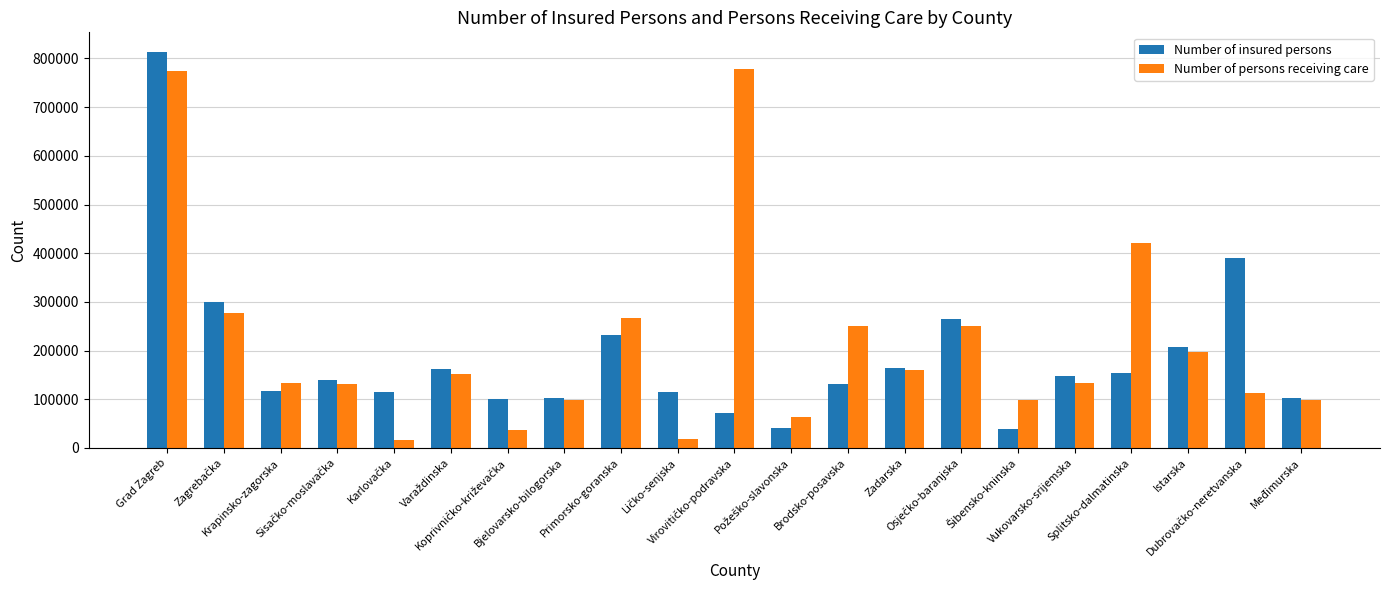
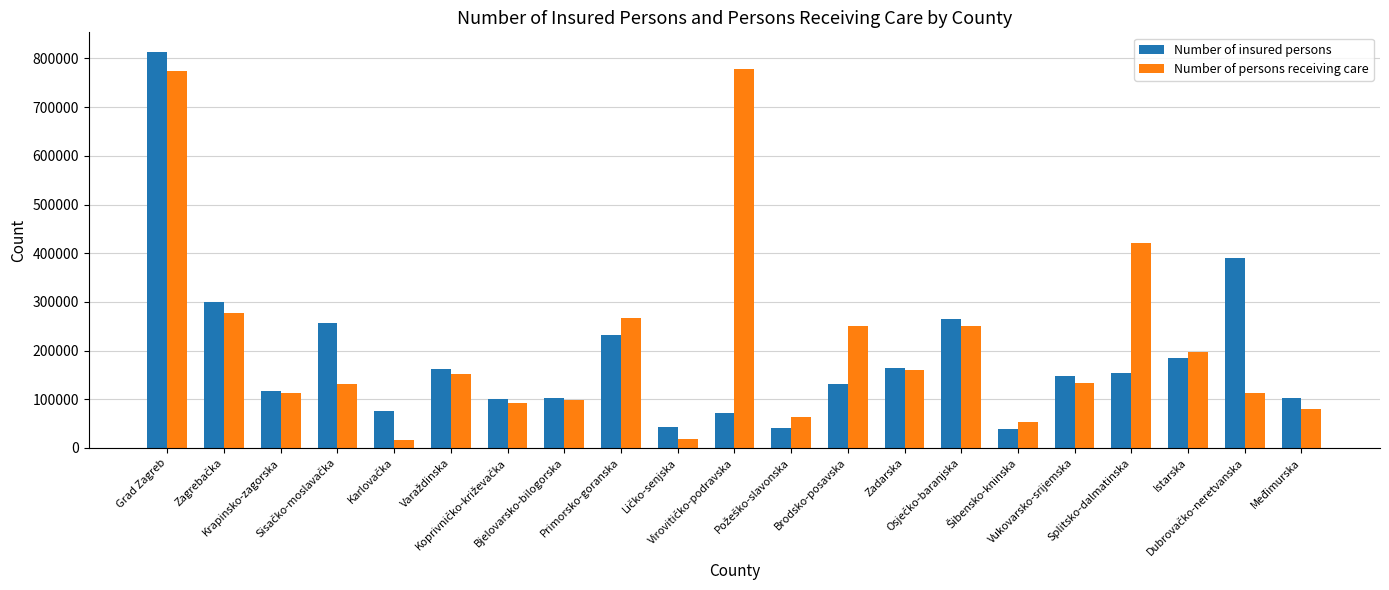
  {
    "Number of insured persons": {
      "Grad Zagreb": 810000,
      "Zagrebačka": 300000,
      "Krapinsko-zagorska": 120000,
-     "Sisačko-moslavačka": 140000,
-     "Karlovačka": 110000,
+     "Sisačko-moslavačka": 260000,
+     "Karlovačka": 80000,
      "Varaždinska": 160000,
      "Koprivničko-križevačka": 100000,
      "Bjelovarsko-bilogorska": 100000,
      "Primorsko-goranska": 230000,
-     "Ličko-senjska": 120000,
+     "Ličko-senjska": 40000,
      "Virovitičko-podravska": 70000,
      "Požeško-slavonska": 40000,
      "Brodsko-posavska": 130000,
      "Zadarska": 160000,
      "Osječko-baranjska": 260000,
      "Šibensko-kninska": 40000,
      "Vukovarsko-srijemska": 150000,
      "Splitsko-dalmatinska": 150000,
-     "Istarska": 210000,
+     "Istarska": 180000,
      "Dubrovačko-neretvanska": 390000,
      "Međimurska": 100000
    },
    "Number of persons receiving care": {
      "Grad Zagreb": 770000,
      "Zagrebačka": 280000,
-     "Krapinsko-zagorska": 130000,
+     "Krapinsko-zagorska": 110000,
      "Sisačko-moslavačka": 130000,
      "Karlovačka": 20000,
      "Varaždinska": 150000,
-     "Koprivničko-križevačka": 40000,
+     "Koprivničko-križevačka": 90000,
      "Bjelovarsko-bilogorska": 100000,
      "Primorsko-goranska": 270000,
      "Ličko-senjska": 20000,
      "Virovitičko-podravska": 780000,
      "Požeško-slavonska": 60000,
      "Brodsko-posavska": 250000,
      "Zadarska": 160000,
      "Osječko-baranjska": 250000,
-     "Šibensko-kninska": 100000,
+     "Šibensko-kninska": 50000,
      "Vukovarsko-srijemska": 130000,
      "Splitsko-dalmatinska": 420000,
      "Istarska": 200000,
      "Dubrovačko-neretvanska": 110000,
-     "Međimurska": 100000
+     "Međimurska": 80000
    }
  }
